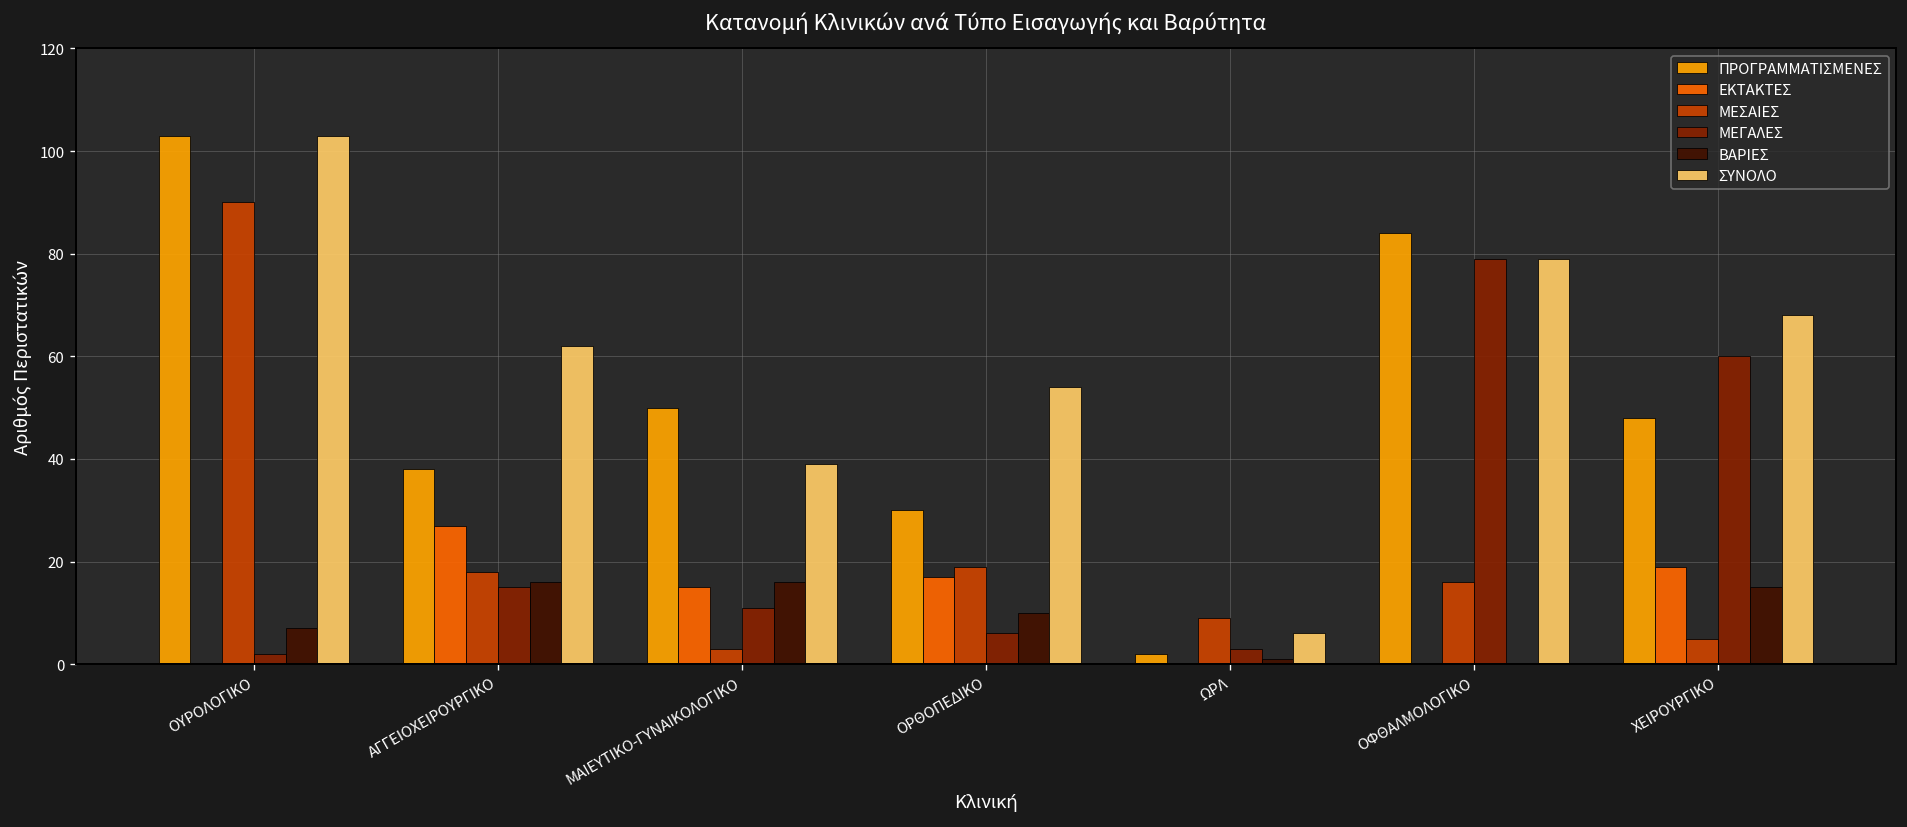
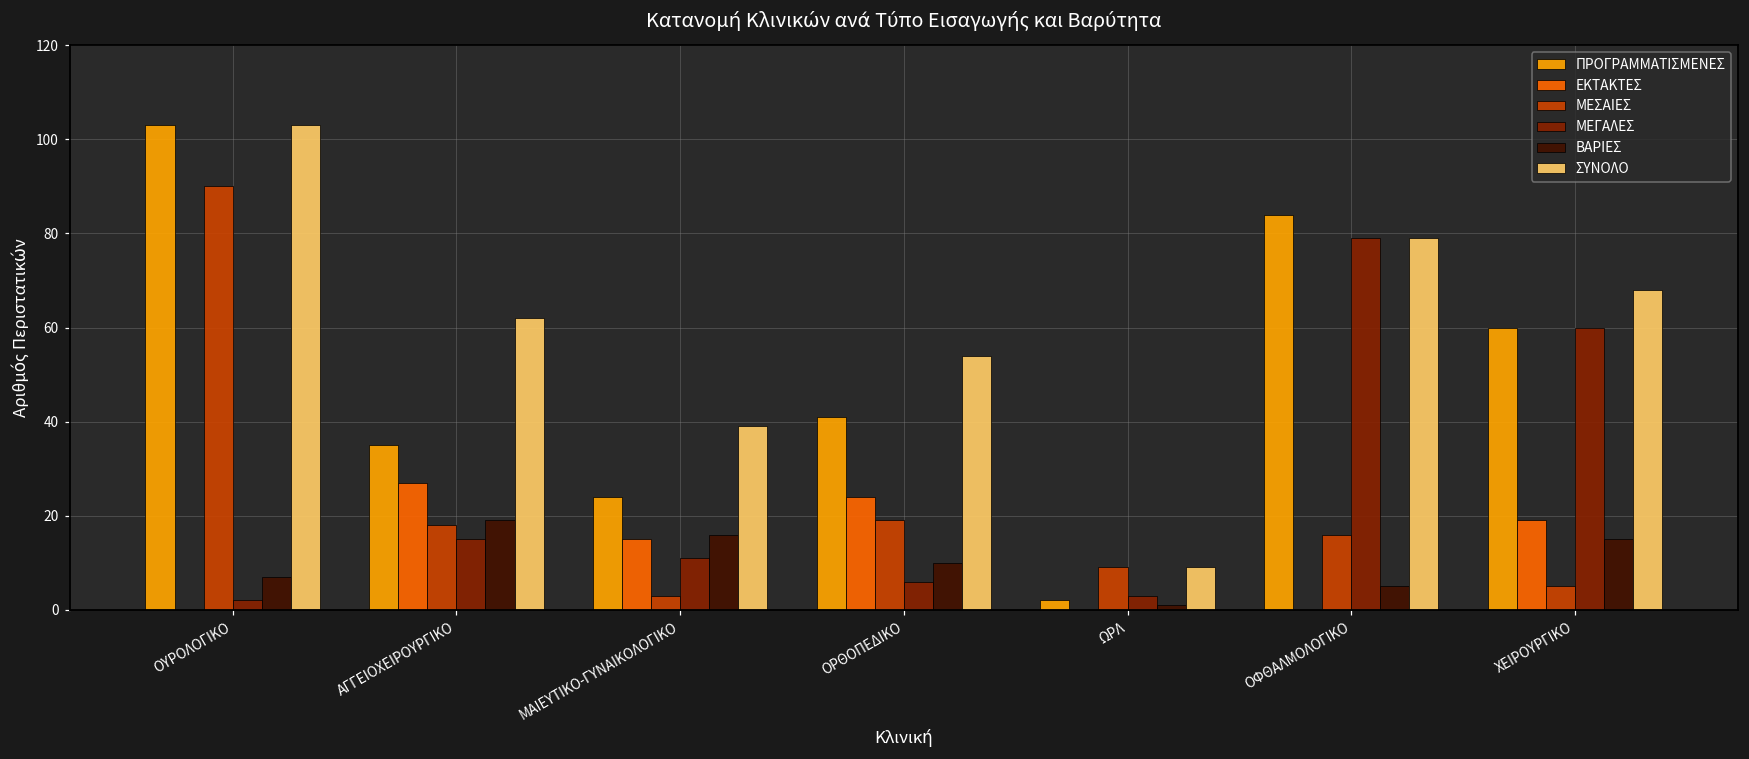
  {
    "ΠΡΟΓΡΑΜΜΑΤΙΣΜΕΝΕΣ": {
      "ΟΥΡΟΛΟΓΙΚΟ": 103,
-     "ΑΓΓΕΙΟΧΕΙΡΟΥΡΓΙΚΟ": 38,
-     "ΜΑΙΕΥΤΙΚΟ-ΓΥΝΑΙΚΟΛΟΓΙΚΟ": 50,
-     "ΟΡΘΟΠΕΔΙΚΟ": 30,
+     "ΑΓΓΕΙΟΧΕΙΡΟΥΡΓΙΚΟ": 35,
+     "ΜΑΙΕΥΤΙΚΟ-ΓΥΝΑΙΚΟΛΟΓΙΚΟ": 24,
+     "ΟΡΘΟΠΕΔΙΚΟ": 41,
      "ΩΡΛ": 2,
      "ΟΦΘΑΛΜΟΛΟΓΙΚΟ": 84,
-     "ΧΕΙΡΟΥΡΓΙΚΟ": 48
+     "ΧΕΙΡΟΥΡΓΙΚΟ": 60
    },
    "ΕΚΤΑΚΤΕΣ": {
      "ΟΥΡΟΛΟΓΙΚΟ": 0,
      "ΑΓΓΕΙΟΧΕΙΡΟΥΡΓΙΚΟ": 27,
      "ΜΑΙΕΥΤΙΚΟ-ΓΥΝΑΙΚΟΛΟΓΙΚΟ": 15,
-     "ΟΡΘΟΠΕΔΙΚΟ": 17,
+     "ΟΡΘΟΠΕΔΙΚΟ": 24,
      "ΩΡΛ": 0,
      "ΟΦΘΑΛΜΟΛΟΓΙΚΟ": 0,
      "ΧΕΙΡΟΥΡΓΙΚΟ": 19
    },
    "ΜΕΣΑΙΕΣ": {
      "ΟΥΡΟΛΟΓΙΚΟ": 90,
      "ΑΓΓΕΙΟΧΕΙΡΟΥΡΓΙΚΟ": 18,
      "ΜΑΙΕΥΤΙΚΟ-ΓΥΝΑΙΚΟΛΟΓΙΚΟ": 3,
      "ΟΡΘΟΠΕΔΙΚΟ": 19,
      "ΩΡΛ": 9,
      "ΟΦΘΑΛΜΟΛΟΓΙΚΟ": 16,
      "ΧΕΙΡΟΥΡΓΙΚΟ": 5
    },
    "ΜΕΓΑΛΕΣ": {
      "ΟΥΡΟΛΟΓΙΚΟ": 2,
      "ΑΓΓΕΙΟΧΕΙΡΟΥΡΓΙΚΟ": 15,
      "ΜΑΙΕΥΤΙΚΟ-ΓΥΝΑΙΚΟΛΟΓΙΚΟ": 11,
      "ΟΡΘΟΠΕΔΙΚΟ": 6,
      "ΩΡΛ": 3,
      "ΟΦΘΑΛΜΟΛΟΓΙΚΟ": 79,
      "ΧΕΙΡΟΥΡΓΙΚΟ": 60
    },
    "ΒΑΡΙΕΣ": {
      "ΟΥΡΟΛΟΓΙΚΟ": 7,
-     "ΑΓΓΕΙΟΧΕΙΡΟΥΡΓΙΚΟ": 16,
+     "ΑΓΓΕΙΟΧΕΙΡΟΥΡΓΙΚΟ": 19,
      "ΜΑΙΕΥΤΙΚΟ-ΓΥΝΑΙΚΟΛΟΓΙΚΟ": 16,
      "ΟΡΘΟΠΕΔΙΚΟ": 10,
      "ΩΡΛ": 1,
-     "ΟΦΘΑΛΜΟΛΟΓΙΚΟ": 0,
+     "ΟΦΘΑΛΜΟΛΟΓΙΚΟ": 5,
      "ΧΕΙΡΟΥΡΓΙΚΟ": 15
    },
    "ΣΥΝΟΛΟ": {
      "ΟΥΡΟΛΟΓΙΚΟ": 103,
      "ΑΓΓΕΙΟΧΕΙΡΟΥΡΓΙΚΟ": 62,
      "ΜΑΙΕΥΤΙΚΟ-ΓΥΝΑΙΚΟΛΟΓΙΚΟ": 39,
      "ΟΡΘΟΠΕΔΙΚΟ": 54,
-     "ΩΡΛ": 6,
+     "ΩΡΛ": 9,
      "ΟΦΘΑΛΜΟΛΟΓΙΚΟ": 79,
      "ΧΕΙΡΟΥΡΓΙΚΟ": 68
    }
  }
